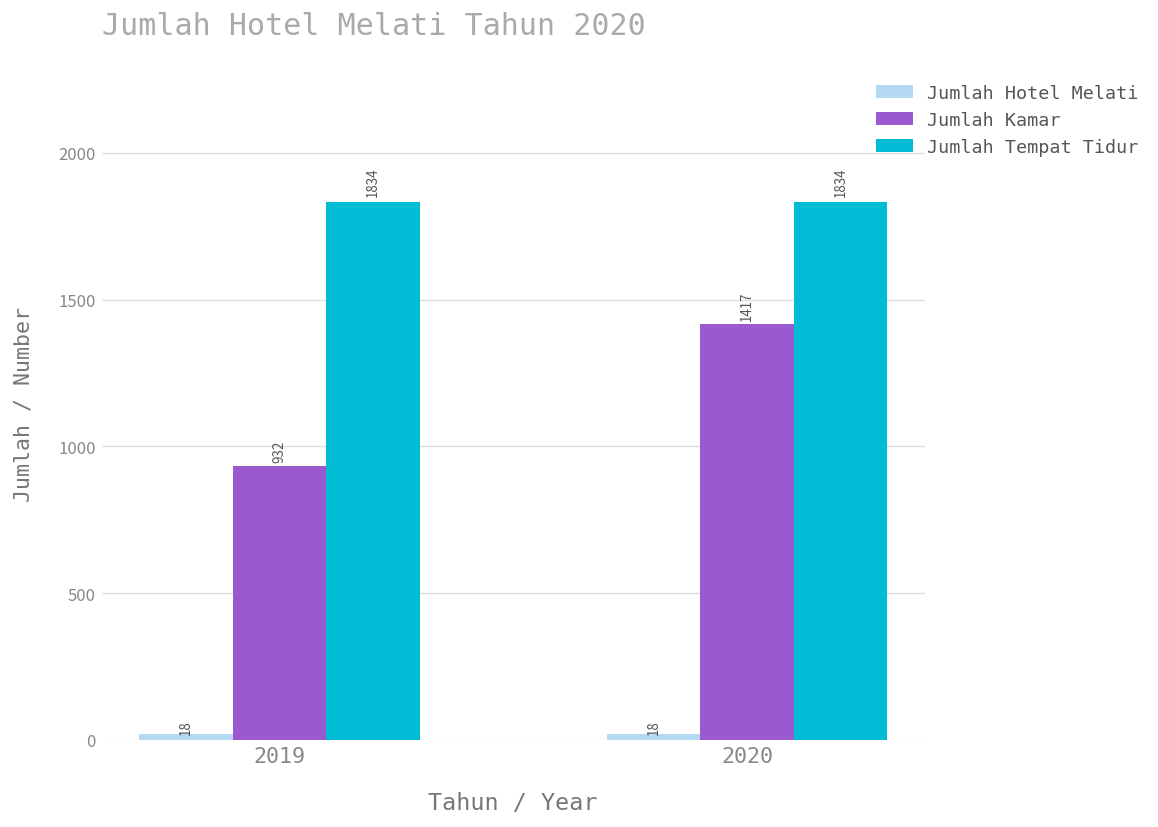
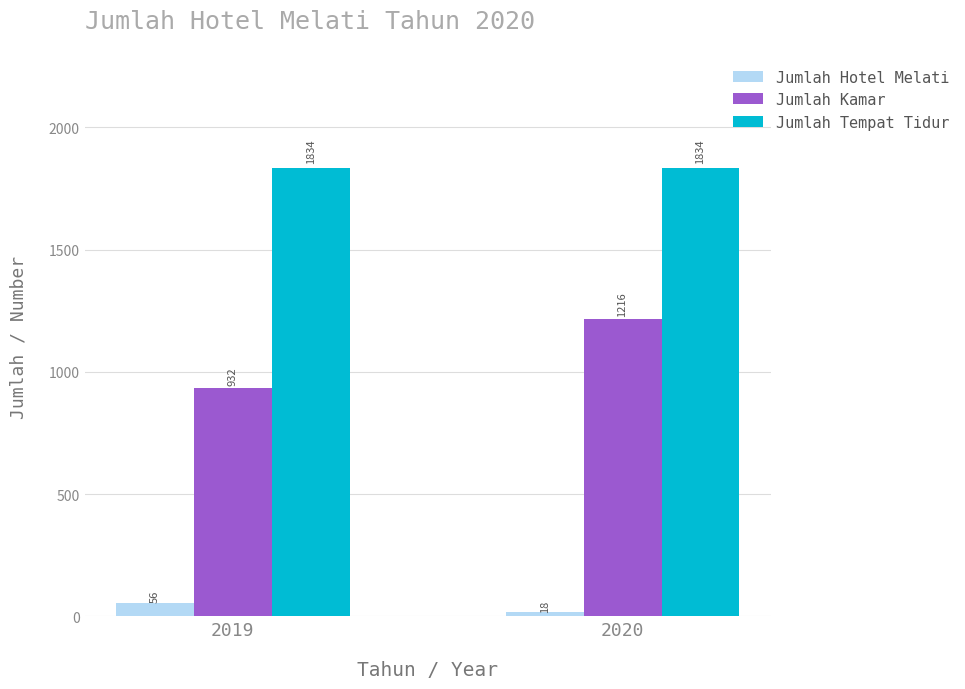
  {
    "Jumlah Hotel Melati": {
-     "2019": 18,
+     "2019": 56,
      "2020": 18
    },
    "Jumlah Kamar": {
      "2019": 932,
-     "2020": 1417
+     "2020": 1216
    },
    "Jumlah Tempat Tidur": {
      "2019": 1834,
      "2020": 1834
    }
  }
